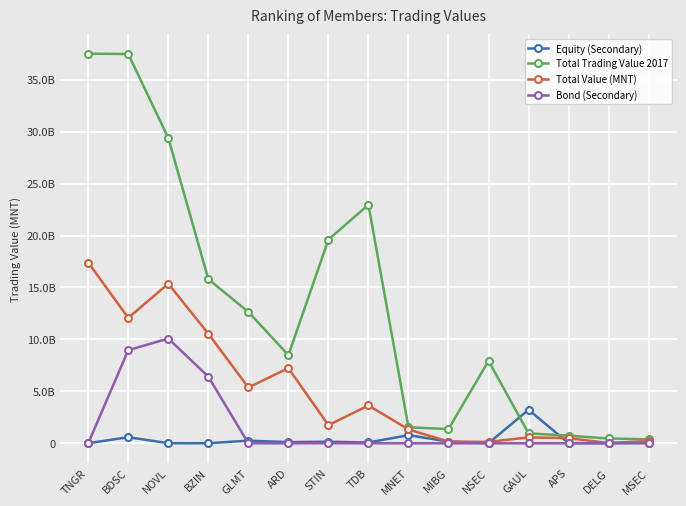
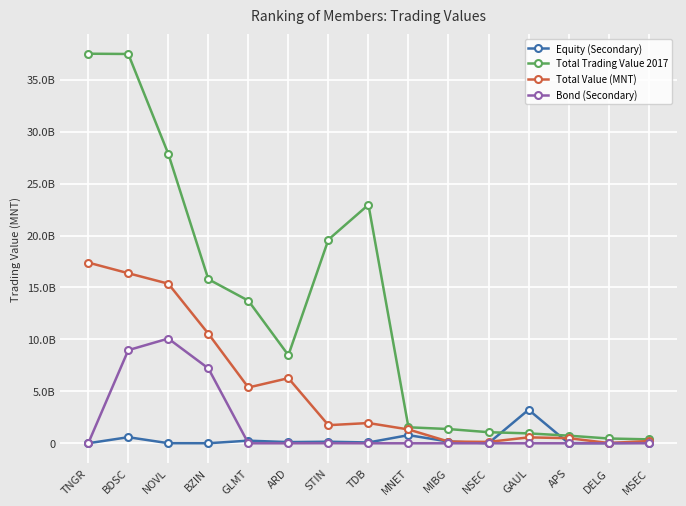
  {
    "Equity (Secondary)": {
      "BDSC": 600000000,
      "NOVL": 0,
      "BZIN": 0,
      "GLMT": 300000000,
      "MNET": 800000000,
      "GAUL": 3200000000
    },
    "Total Trading Value 2017": {
      "TNGR": 37500000000,
      "BDSC": 37500000000,
-     "NOVL": 29400000000,
+     "NOVL": 27900000000,
      "BZIN": 15800000000,
-     "GLMT": 12700000000,
+     "GLMT": 13700000000,
      "ARD": 8500000000,
      "STIN": 19600000000,
      "TDB": 23000000000,
      "MIBG": 1400000000,
-     "NSEC": 7900000000,
+     "NSEC": 1100000000,
      "GAUL": 1000000000,
      "DELG": 500000000
    },
    "Total Value (MNT)": {
      "TNGR": 17400000000,
-     "BDSC": 12100000000,
+     "BDSC": 16400000000,
      "NOVL": 15400000000,
      "BZIN": 10600000000,
      "GLMT": 5400000000,
-     "ARD": 7200000000,
+     "ARD": 6300000000,
      "STIN": 1700000000,
-     "TDB": 3600000000,
+     "TDB": 2000000000,
      "GAUL": 600000000
    },
    "Bond (Secondary)": {
      "BDSC": 9000000000,
      "NOVL": 10100000000,
-     "BZIN": 6400000000,
+     "BZIN": 7200000000,
      "GLMT": 0,
      "MNET": 0,
      "GAUL": 0
    }
  }
